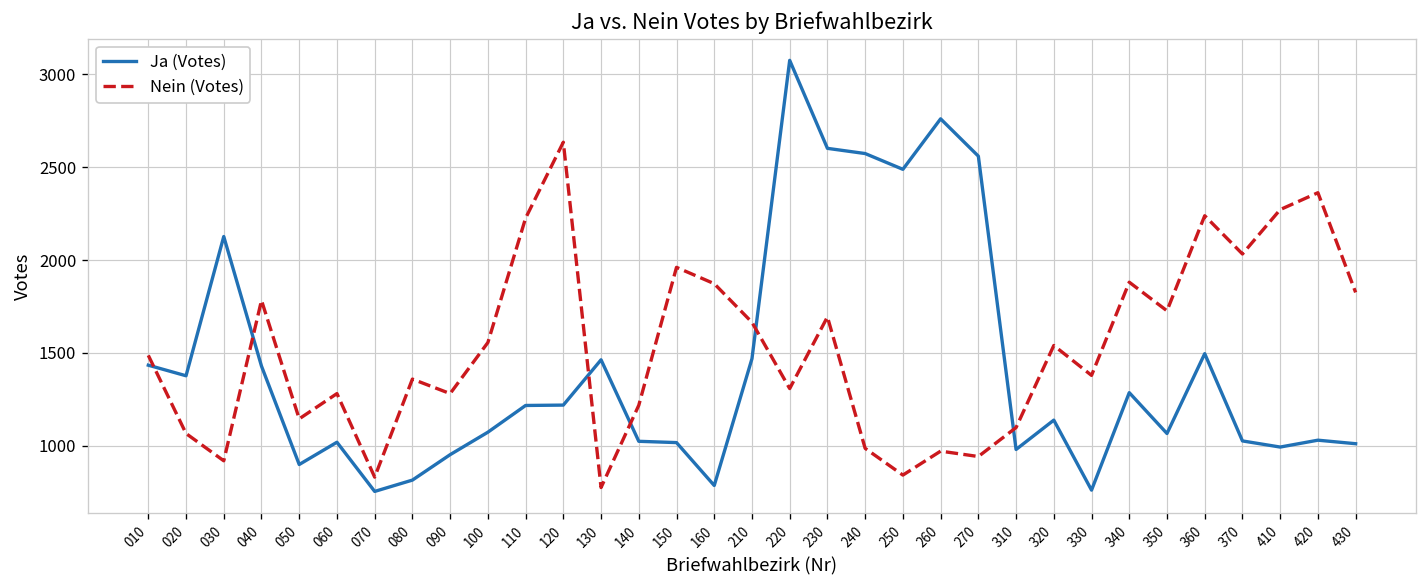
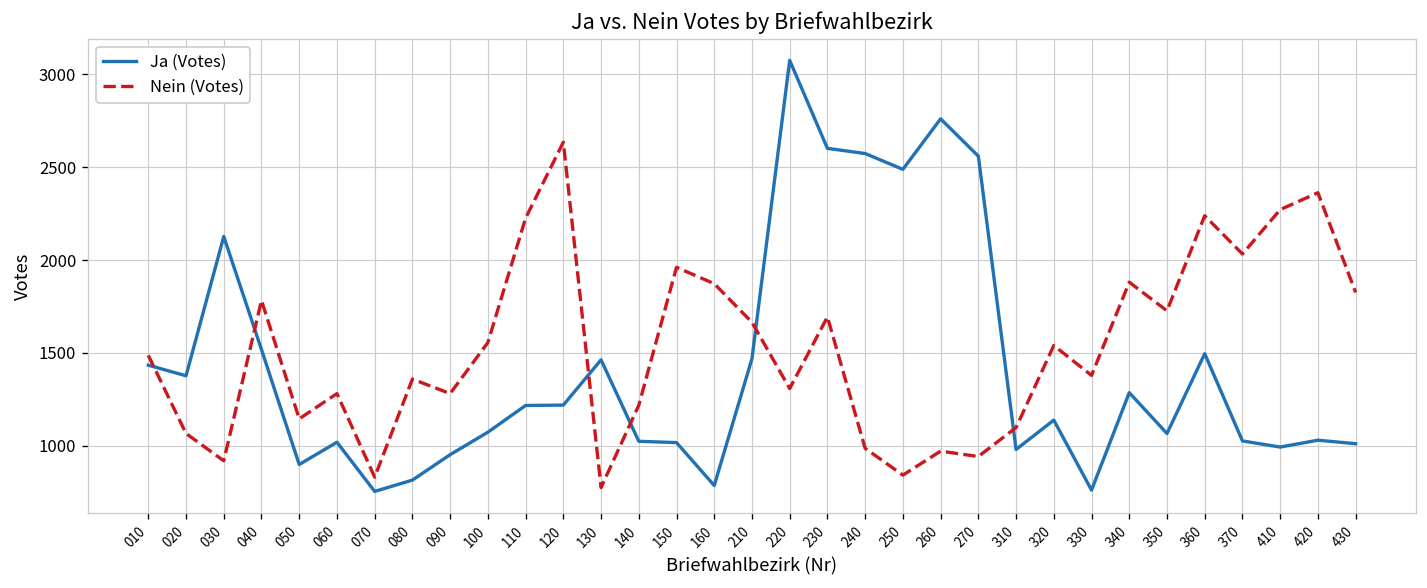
  {
    "Ja (Votes)": {
      "010": 1430,
      "020": 1380,
      "030": 2130,
-     "040": 1430,
+     "040": 1520,
      "050": 900,
      "060": 1020,
      "070": 750,
      "080": 820,
      "090": 950,
      "100": 1070,
      "110": 1220,
      "120": 1220,
      "130": 1460,
      "140": 1020,
      "150": 1020,
      "160": 790,
      "210": 1470,
      "220": 3080,
      "230": 2600,
      "240": 2570,
      "250": 2490,
      "260": 2760,
      "270": 2560,
      "310": 980,
      "320": 1140,
      "330": 760,
      "340": 1290,
      "350": 1070,
      "360": 1500,
      "370": 1030,
      "410": 990,
      "420": 1030,
      "430": 1010
    },
    "Nein (Votes)": {
      "010": 1490,
      "020": 1070,
      "030": 920,
      "040": 1780,
      "050": 1150,
      "060": 1280,
      "070": 830,
      "080": 1360,
      "090": 1280,
      "100": 1560,
      "110": 2230,
      "120": 2640,
      "130": 780,
      "140": 1220,
      "150": 1960,
      "160": 1870,
      "210": 1670,
      "220": 1310,
      "230": 1690,
      "240": 990,
      "250": 840,
      "260": 970,
      "270": 940,
      "310": 1100,
      "320": 1540,
      "330": 1380,
      "340": 1880,
      "350": 1730,
      "360": 2240,
      "370": 2030,
      "410": 2270,
      "420": 2360,
      "430": 1830
    }
  }
